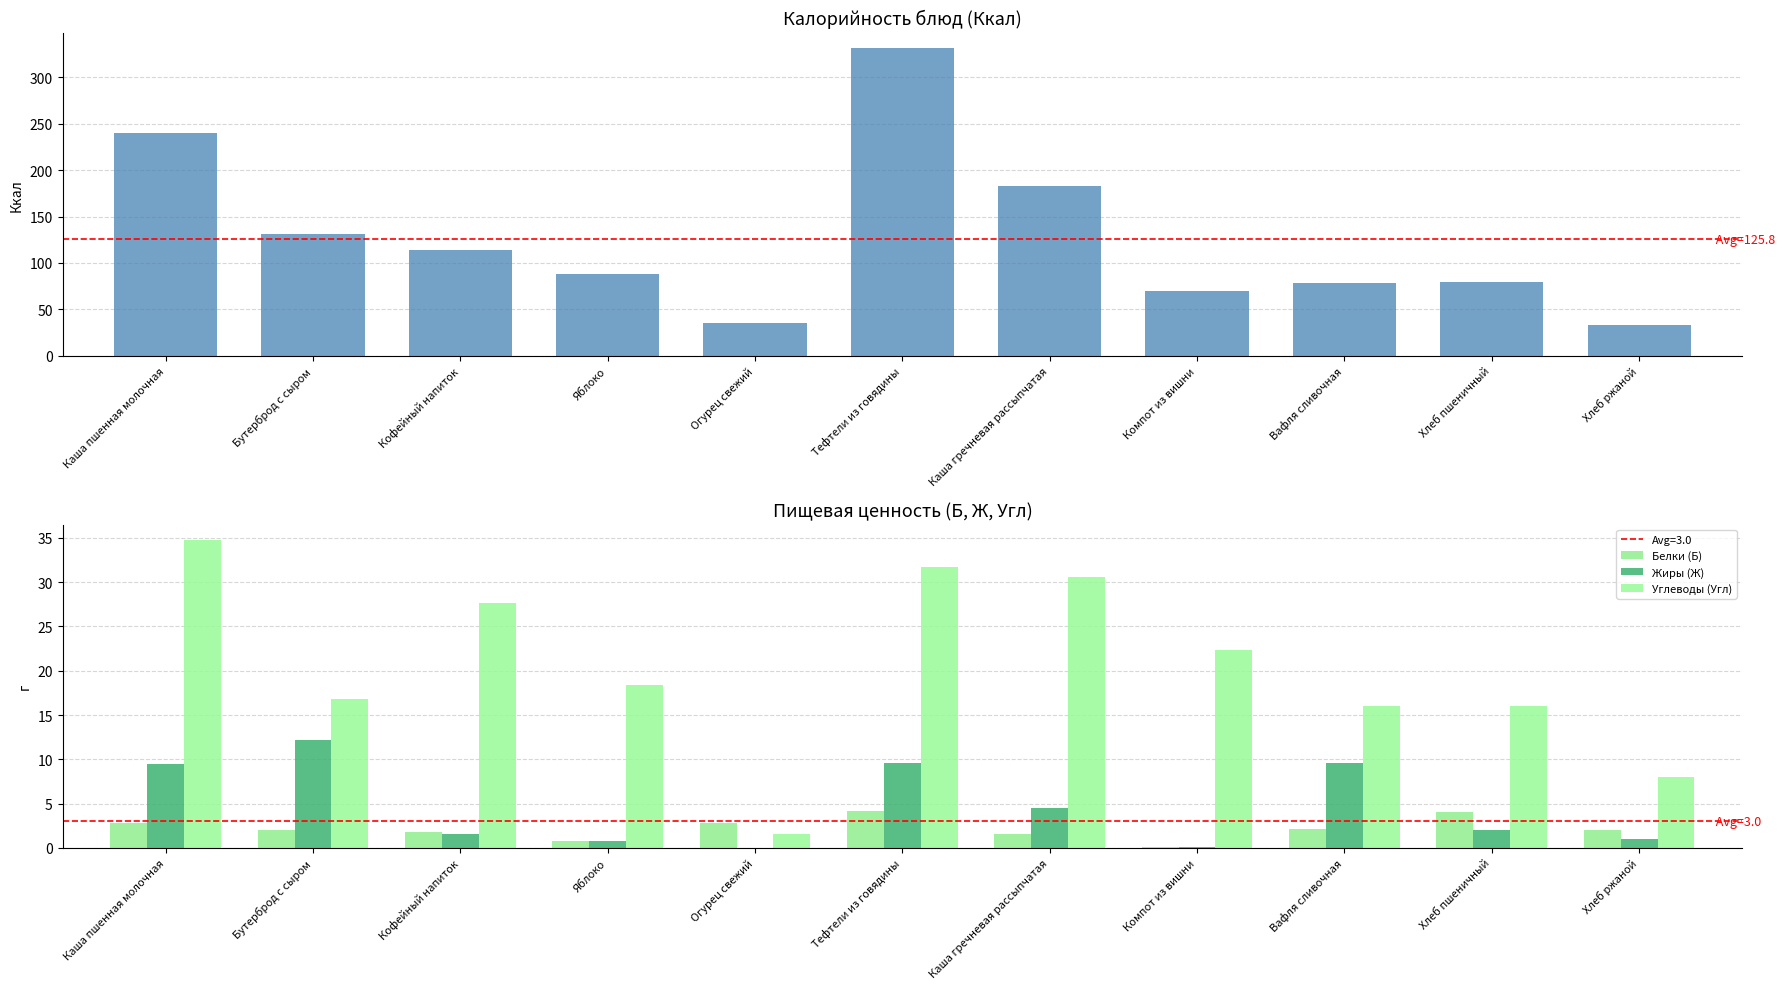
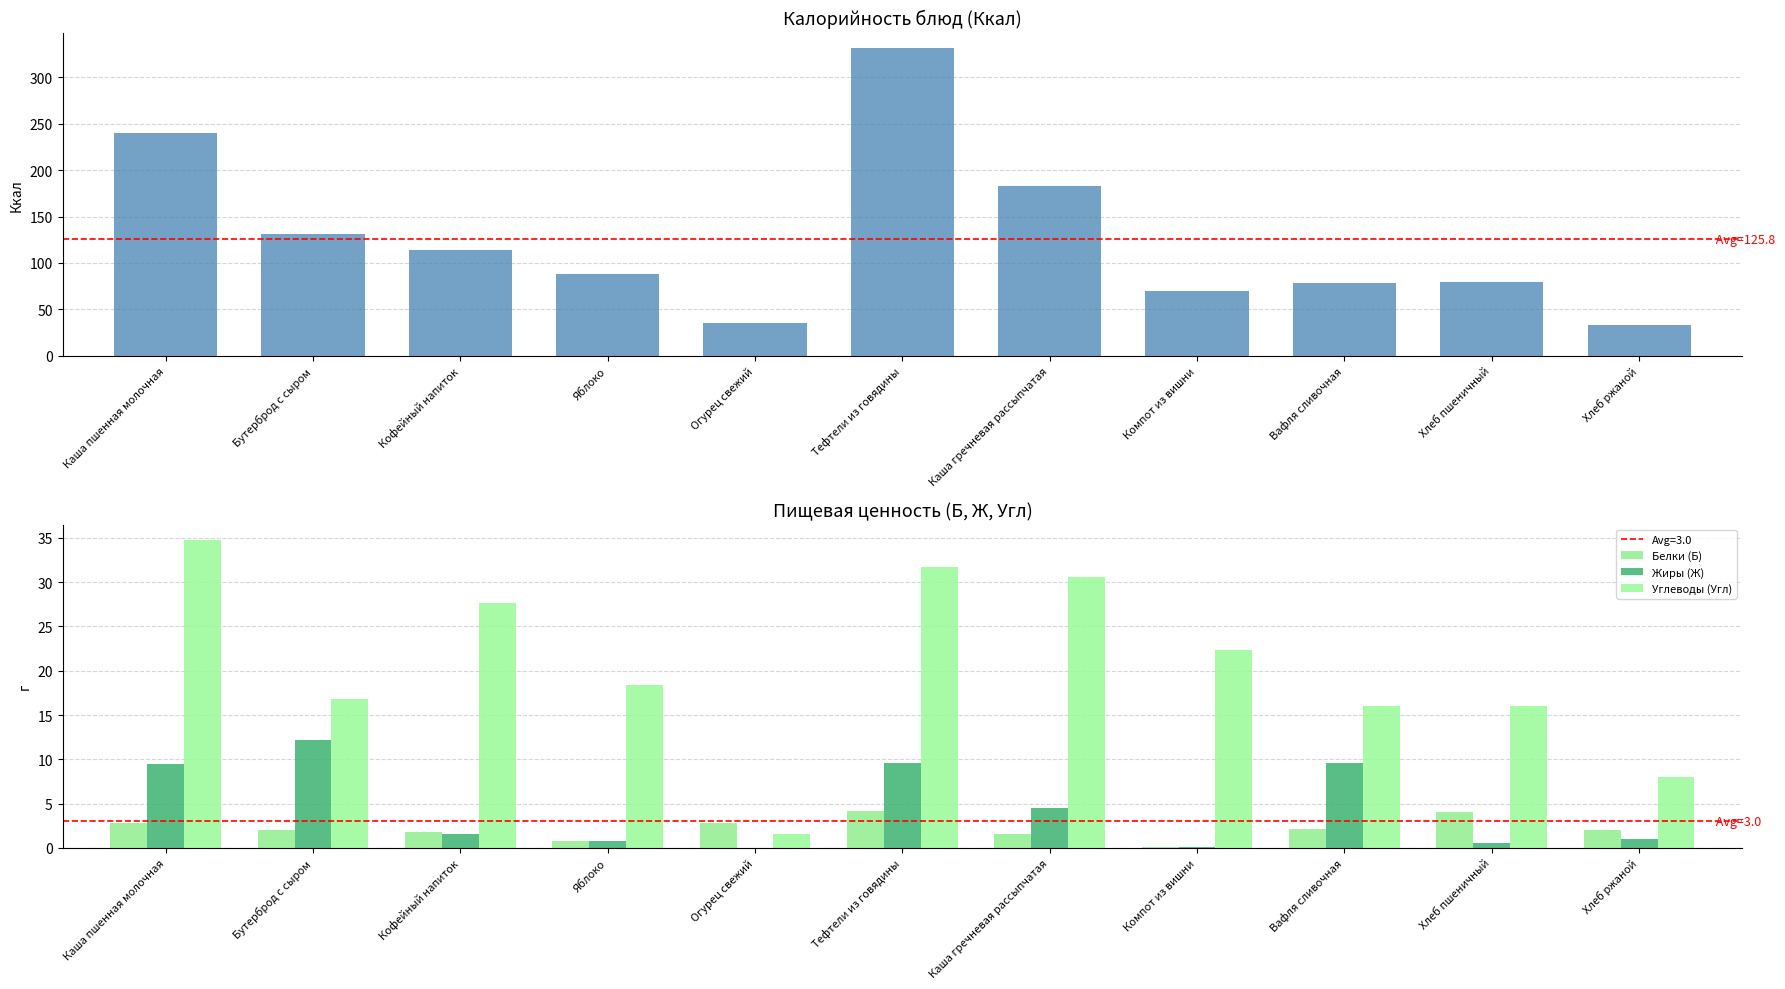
  {
    "Калорийность блюд (Ккал)": {
      "Каша пшенная молочная": 240,
      "Бутерброд с сыром": 130,
      "Кофейный напиток": 110,
      "Яблоко": 90,
      "Огурец свежий": 30,
      "Тефтели из говядины": 330,
      "Каша гречневая рассыпчатая": 180,
      "Компот из вишни": 70,
      "Вафля сливочная": 80,
      "Хлеб пшеничный": 80,
      "Хлеб ржаной": 30
    },
    "Пищевая ценность (Б, Ж, Угл)": {
      "Жиры (Ж)": {
        "Каша пшенная молочная": 10,
        "Бутерброд с сыром": 12,
        "Кофейный напиток": 2,
        "Яблоко": 1,
        "Огурец свежий": 0,
        "Тефтели из говядины": 10,
        "Каша гречневая рассыпчатая": 5,
        "Вафля сливочная": 10,
-       "Хлеб пшеничный": 2,
+       "Хлеб пшеничный": 1,
        "Хлеб ржаной": 1
      }
    }
  }
